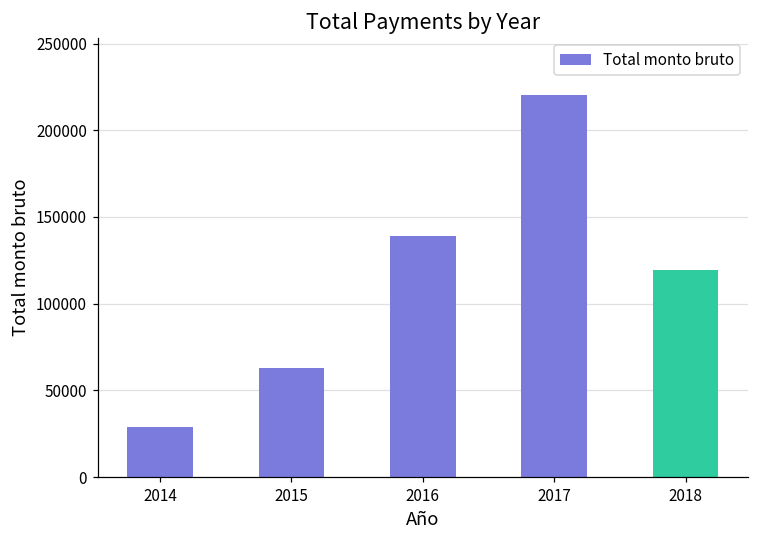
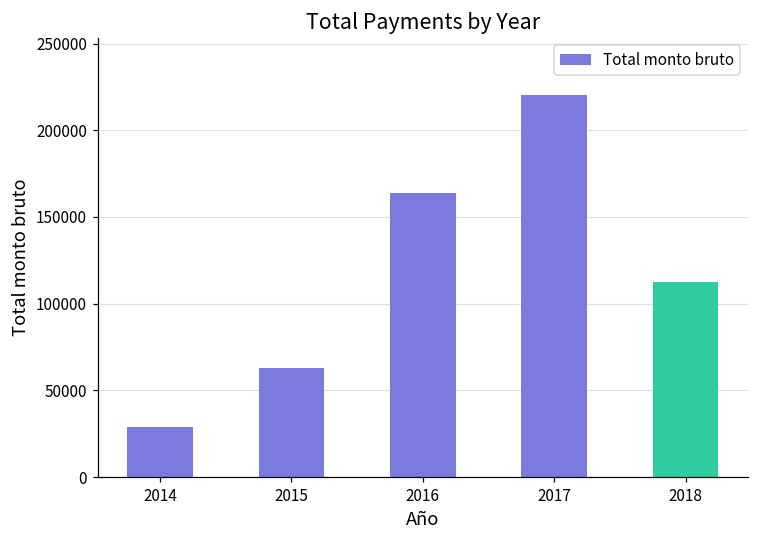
  {
    "2014": 29000,
    "2015": 63000,
-   "2016": 139000,
+   "2016": 164000,
    "2017": 220000,
-   "2018": 119000
+   "2018": 113000
  }
